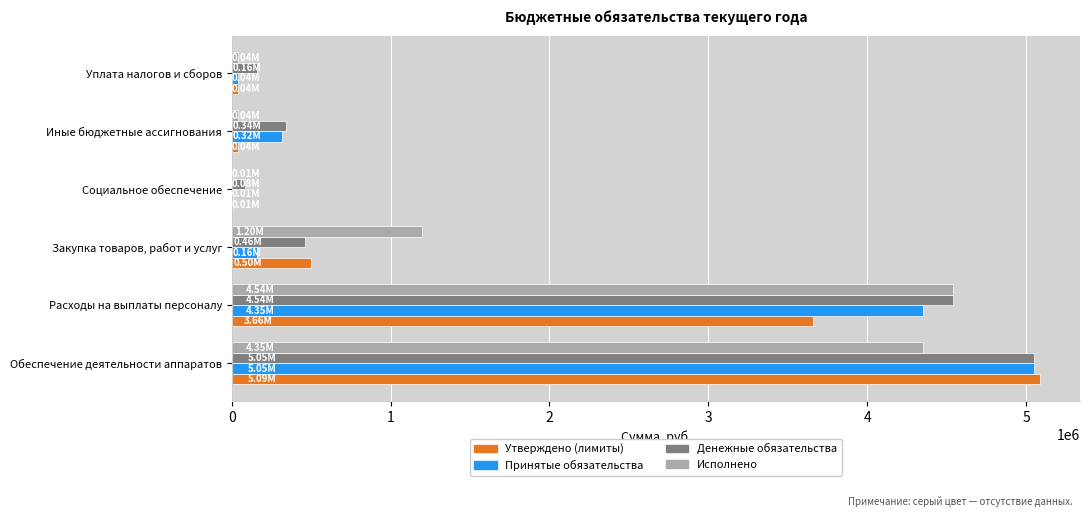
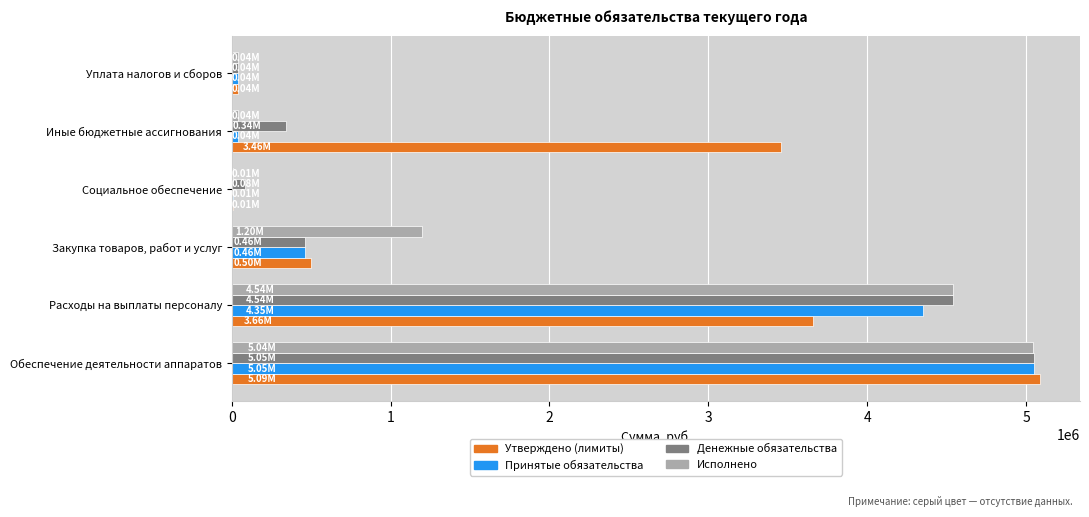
  {
    "Утверждено (лимиты)": {
      "Уплата налогов и сборов": "40000",
-     "Иные бюджетные ассигнования": "40000"
+     "Иные бюджетные ассигнования": "3460000"
    },
    "Принятые обязательства": {
-     "Иные бюджетные ассигнования": "320000",
-     "Закупка товаров, работ и услуг": "0.16M",
+     "Иные бюджетные ассигнования": "40000",
+     "Закупка товаров, работ и услуг": "0.46M",
      "Расходы на выплаты персоналу": "4.35M",
      "Обеспечение деятельности аппаратов": "5.05M"
    },
    "Денежные обязательства": {
-     "Уплата налогов и сборов": "160000",
+     "Уплата налогов и сборов": "40000",
      "Социальное обеспечение": "80000"
    },
    "Исполнено": {
      "Закупка товаров, работ и услуг": "1.20M",
      "Расходы на выплаты персоналу": "4.54M",
-     "Обеспечение деятельности аппаратов": "4.35M"
+     "Обеспечение деятельности аппаратов": "5.04M"
    }
  }
